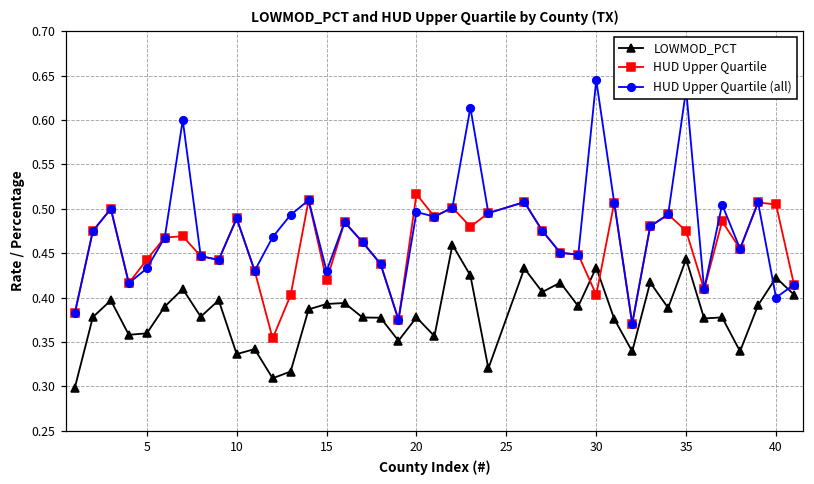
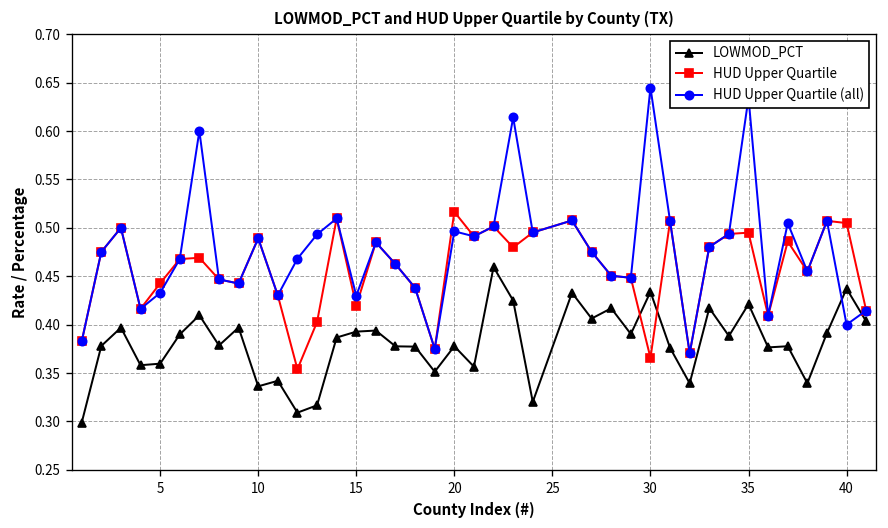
  {
    "LOWMOD_PCT": {
      "5": 0.36,
      "10": 0.34,
      "15": 0.39,
      "20": 0.38,
      "30": 0.43,
-     "35": 0.44,
-     "40": 0.42
+     "35": 0.42,
+     "40": 0.44
    },
    "HUD Upper Quartile": {
      "5": 0.44,
      "15": 0.42,
      "20": 0.52,
-     "30": 0.40,
-     "35": 0.48,
+     "30": 0.37,
+     "35": 0.50,
      "40": 0.50
    },
    "HUD Upper Quartile (all)": {
      "5": 0.43,
      "15": 0.43,
      "20": 0.50,
      "30": 0.64,
      "40": 0.40
    }
  }
